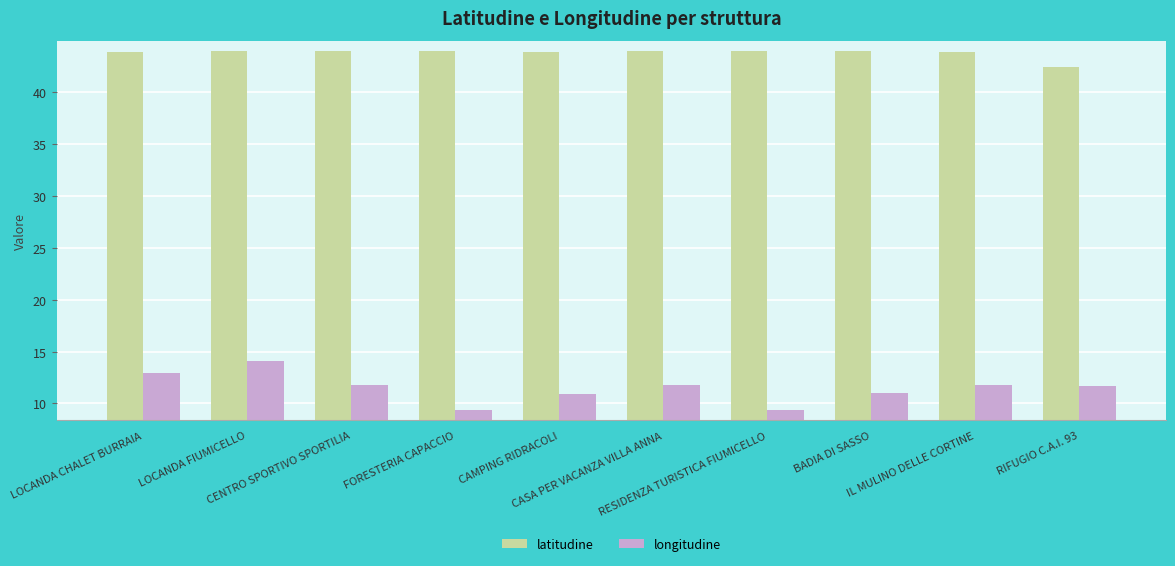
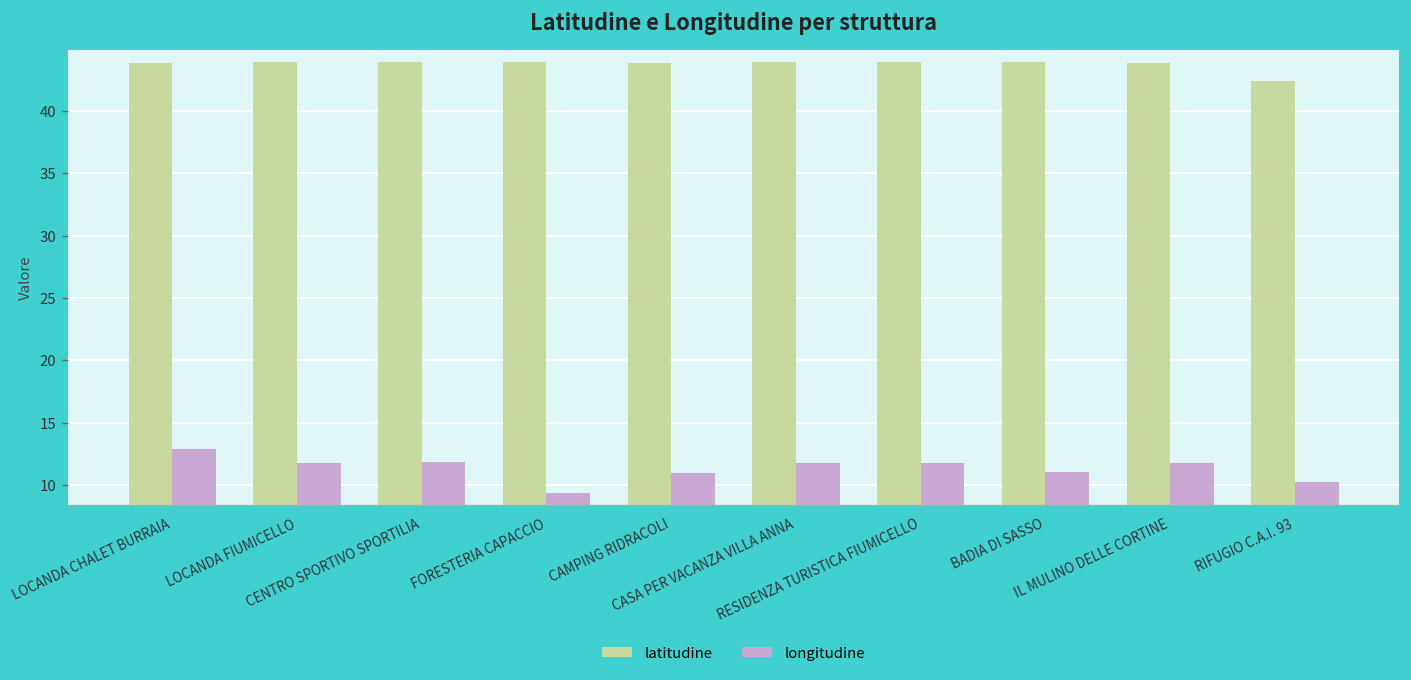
  {
    "latitudine": {
      "LOCANDA CHALET BURRAIA": 43.9,
      "LOCANDA FIUMICELLO": 43.9,
      "CENTRO SPORTIVO SPORTILIA": 43.9,
      "FORESTERIA CAPACCIO": 43.9,
      "CAMPING RIDRACOLI": 43.9,
      "CASA PER VACANZA VILLA ANNA": 43.9,
      "RESIDENZA TURISTICA FIUMICELLO": 43.9,
      "BADIA DI SASSO": 43.9,
      "IL MULINO DELLE CORTINE": 43.9,
      "RIFUGIO C.A.I. 93": 42.4
    },
    "longitudine": {
      "LOCANDA CHALET BURRAIA": 12.9,
-     "LOCANDA FIUMICELLO": 14.1,
+     "LOCANDA FIUMICELLO": 11.7,
      "CENTRO SPORTIVO SPORTILIA": 11.8,
      "FORESTERIA CAPACCIO": 9.4,
      "CAMPING RIDRACOLI": 11.0,
      "CASA PER VACANZA VILLA ANNA": 11.8,
-     "RESIDENZA TURISTICA FIUMICELLO": 9.4,
+     "RESIDENZA TURISTICA FIUMICELLO": 11.7,
      "BADIA DI SASSO": 11.0,
      "IL MULINO DELLE CORTINE": 11.8,
-     "RIFUGIO C.A.I. 93": 11.7
+     "RIFUGIO C.A.I. 93": 10.2
    }
  }
